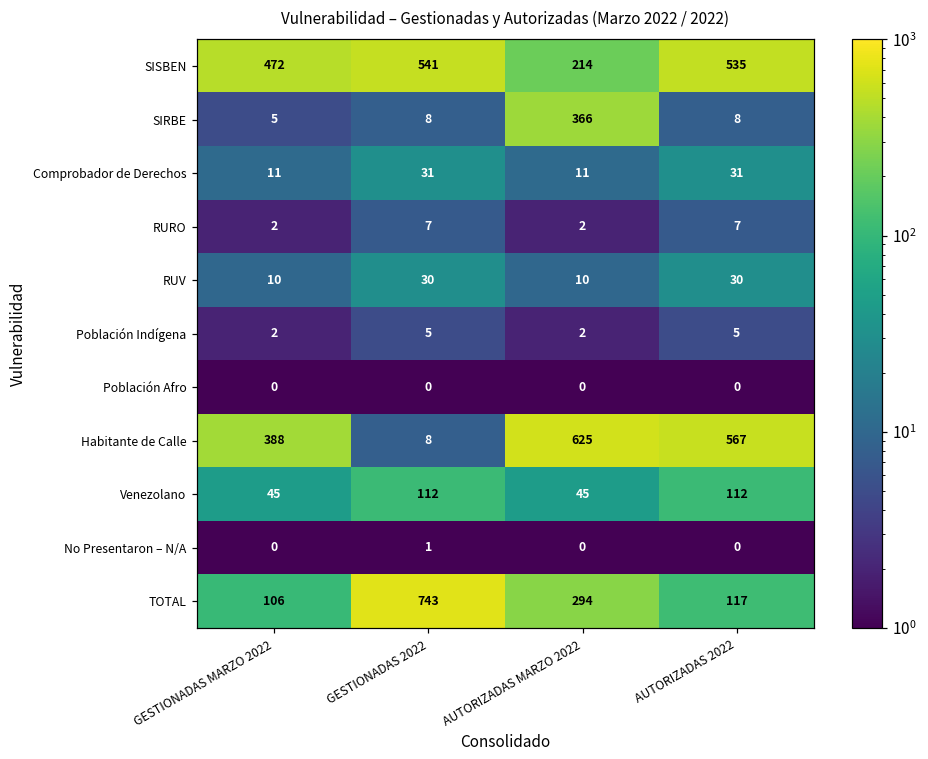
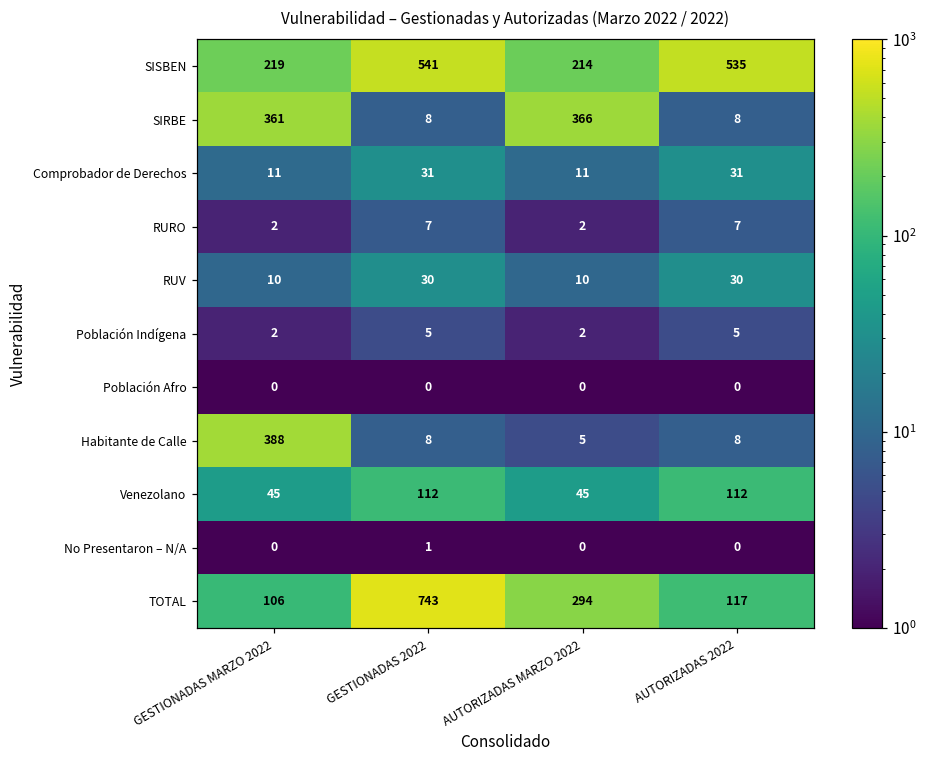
  {
    "SISBEN": {
-     "GESTIONADAS MARZO 2022": 472,
+     "GESTIONADAS MARZO 2022": 219,
      "GESTIONADAS 2022": 541,
      "AUTORIZADAS MARZO 2022": 214,
      "AUTORIZADAS 2022": 535
    },
    "SIRBE": {
-     "GESTIONADAS MARZO 2022": 5,
+     "GESTIONADAS MARZO 2022": 361,
      "GESTIONADAS 2022": 8,
      "AUTORIZADAS MARZO 2022": 366,
      "AUTORIZADAS 2022": 8
    },
    "Comprobador de Derechos": {
      "GESTIONADAS MARZO 2022": 11,
      "GESTIONADAS 2022": 31,
      "AUTORIZADAS MARZO 2022": 11,
      "AUTORIZADAS 2022": 31
    },
    "RURO": {
      "GESTIONADAS MARZO 2022": 2,
      "GESTIONADAS 2022": 7,
      "AUTORIZADAS MARZO 2022": 2,
      "AUTORIZADAS 2022": 7
    },
    "RUV": {
      "GESTIONADAS MARZO 2022": 10,
      "GESTIONADAS 2022": 30,
      "AUTORIZADAS MARZO 2022": 10,
      "AUTORIZADAS 2022": 30
    },
    "Población Indígena": {
      "GESTIONADAS MARZO 2022": 2,
      "GESTIONADAS 2022": 5,
      "AUTORIZADAS MARZO 2022": 2,
      "AUTORIZADAS 2022": 5
    },
    "Población Afro": {
      "GESTIONADAS MARZO 2022": 0,
      "GESTIONADAS 2022": 0,
      "AUTORIZADAS MARZO 2022": 0,
      "AUTORIZADAS 2022": 0
    },
    "Habitante de Calle": {
      "GESTIONADAS MARZO 2022": 388,
      "GESTIONADAS 2022": 8,
-     "AUTORIZADAS MARZO 2022": 625,
-     "AUTORIZADAS 2022": 567
+     "AUTORIZADAS MARZO 2022": 5,
+     "AUTORIZADAS 2022": 8
    },
    "Venezolano": {
      "GESTIONADAS MARZO 2022": 45,
      "GESTIONADAS 2022": 112,
      "AUTORIZADAS MARZO 2022": 45,
      "AUTORIZADAS 2022": 112
    },
    "No Presentaron – N/A": {
      "GESTIONADAS MARZO 2022": 0,
      "GESTIONADAS 2022": 1,
      "AUTORIZADAS MARZO 2022": 0,
      "AUTORIZADAS 2022": 0
    },
    "TOTAL": {
      "GESTIONADAS MARZO 2022": 106,
      "GESTIONADAS 2022": 743,
      "AUTORIZADAS MARZO 2022": 294,
      "AUTORIZADAS 2022": 117
    }
  }
